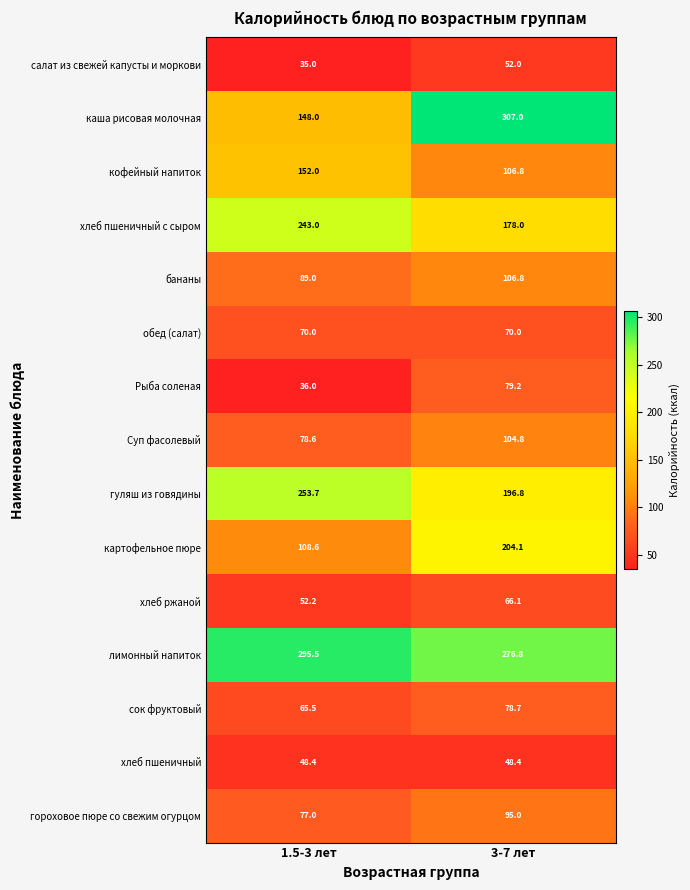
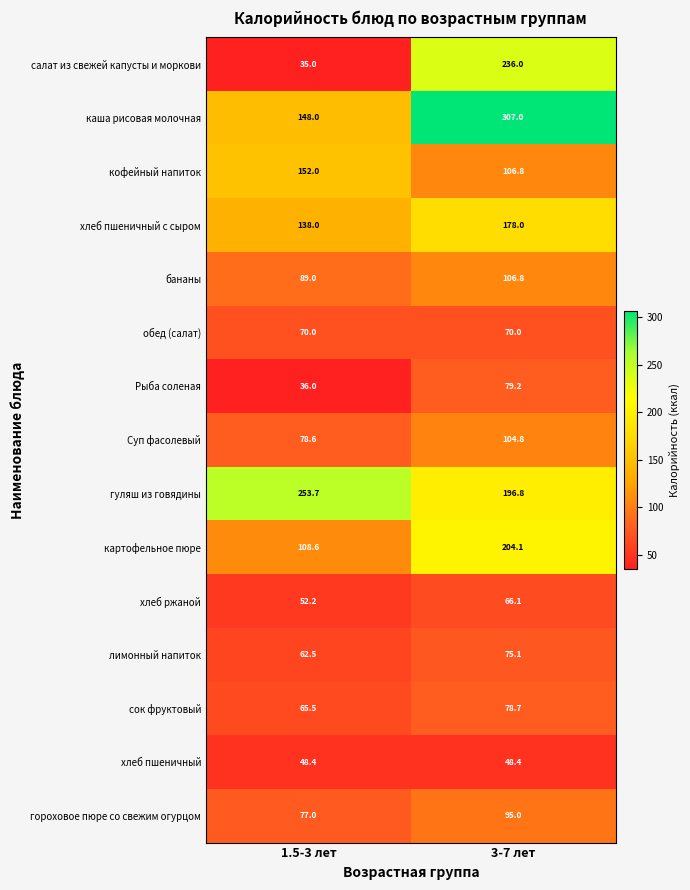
  {
    "салат из свежей капусты и моркови": {
      "1.5-3 лет": 35.0,
-     "3-7 лет": 52.0
+     "3-7 лет": 236.0
    },
    "каша рисовая молочная": {
      "1.5-3 лет": 148.0,
      "3-7 лет": 307.0
    },
    "кофейный напиток": {
      "1.5-3 лет": 152.0,
      "3-7 лет": 106.8
    },
    "хлеб пшеничный с сыром": {
-     "1.5-3 лет": 243.0,
+     "1.5-3 лет": 138.0,
      "3-7 лет": 178.0
    },
    "бананы": {
      "1.5-3 лет": 89.0,
      "3-7 лет": 106.8
    },
    "обед (салат)": {
      "1.5-3 лет": 70.0,
      "3-7 лет": 70.0
    },
    "Рыба соленая": {
      "1.5-3 лет": 36.0,
      "3-7 лет": 79.2
    },
    "Суп фасолевый": {
      "1.5-3 лет": 78.6,
      "3-7 лет": 104.8
    },
    "гуляш из говядины": {
      "1.5-3 лет": 253.7,
      "3-7 лет": 196.8
    },
    "картофельное пюре": {
      "1.5-3 лет": 108.6,
      "3-7 лет": 204.1
    },
    "хлеб ржаной": {
      "1.5-3 лет": 52.2,
      "3-7 лет": 66.1
    },
    "лимонный напиток": {
-     "1.5-3 лет": 295.5,
-     "3-7 лет": 276.8
+     "1.5-3 лет": 62.5,
+     "3-7 лет": 75.1
    },
    "сок фруктовый": {
      "1.5-3 лет": 65.5,
      "3-7 лет": 78.7
    },
    "хлеб пшеничный": {
      "1.5-3 лет": 48.4,
      "3-7 лет": 48.4
    },
    "гороховое пюре со свежим огурцом": {
      "1.5-3 лет": 77.0,
      "3-7 лет": 95.0
    }
  }
